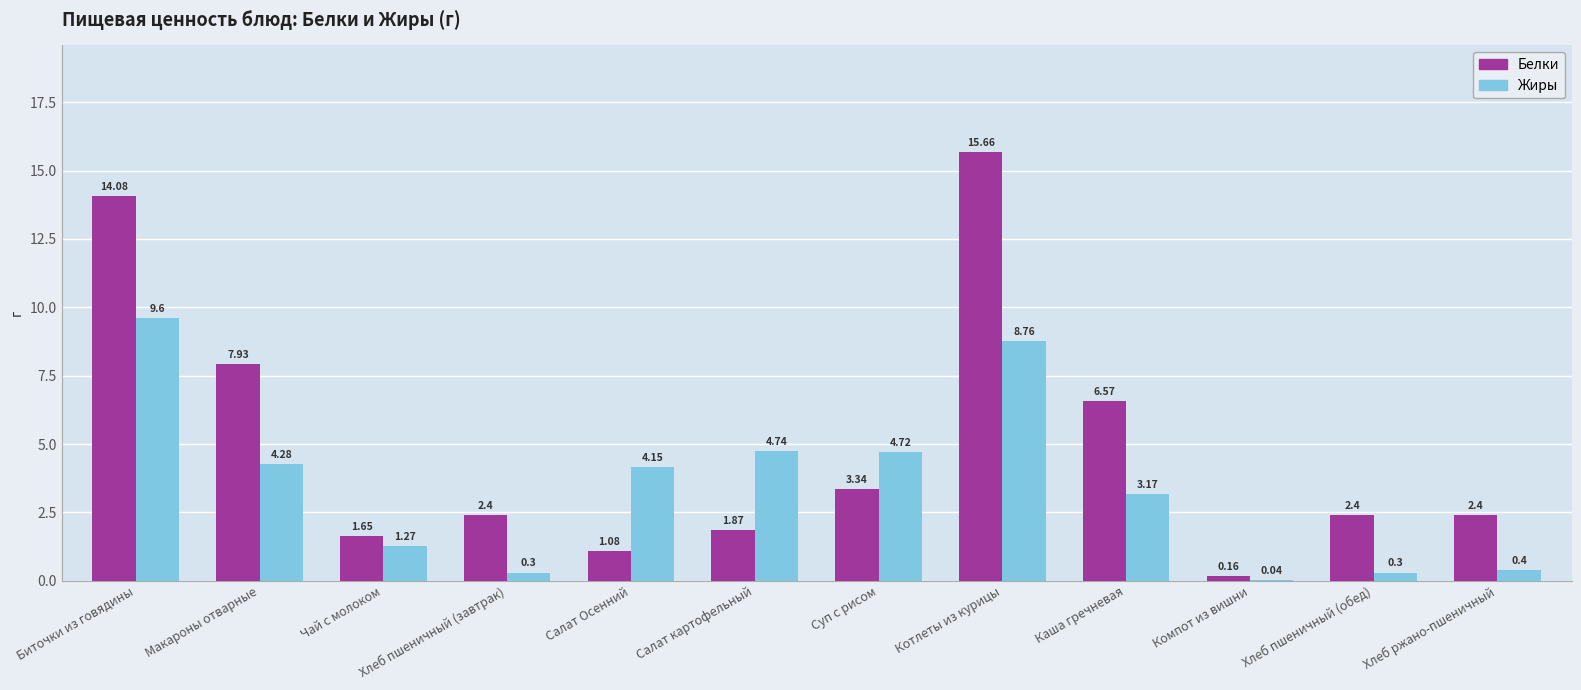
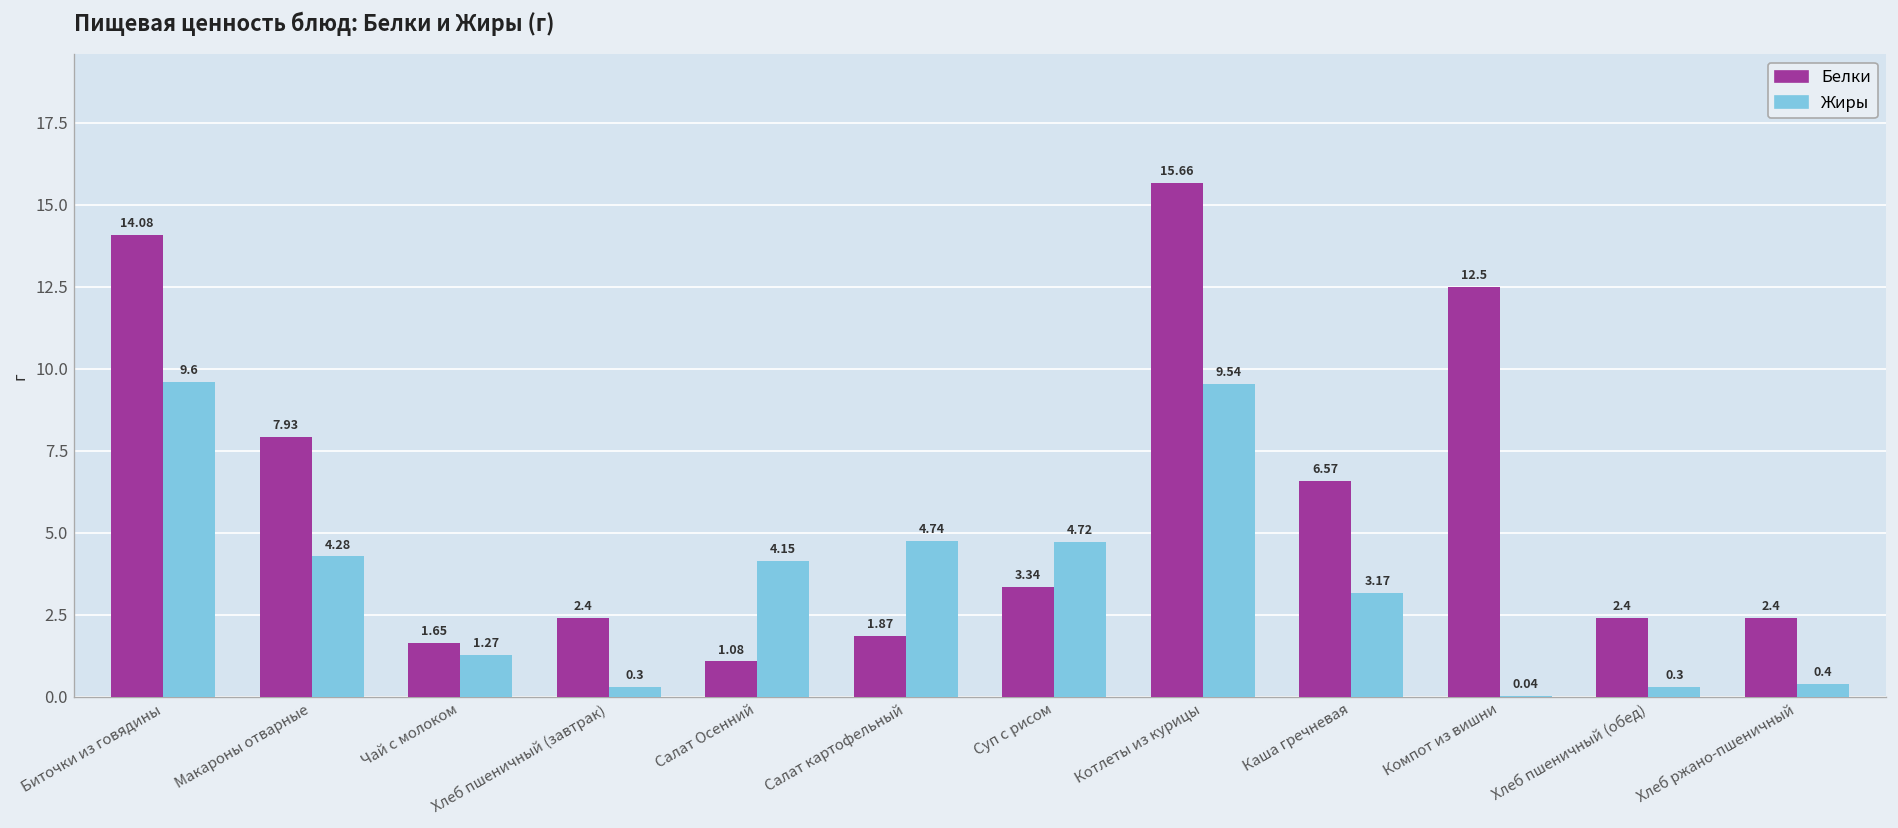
  {
    "Белки": {
      "Биточки из говядины": 14.08,
      "Макароны отварные": 7.93,
      "Чай с молоком": 1.65,
      "Хлеб пшеничный (завтрак)": 2.4,
      "Салат Осенний": 1.08,
      "Салат картофельный": 1.87,
      "Суп с рисом": 3.34,
      "Котлеты из курицы": 15.66,
      "Каша гречневая": 6.57,
-     "Компот из вишни": 0.16,
+     "Компот из вишни": 12.5,
      "Хлеб пшеничный (обед)": 2.4,
      "Хлеб ржано-пшеничный": 2.4
    },
    "Жиры": {
      "Биточки из говядины": 9.6,
      "Макароны отварные": 4.28,
      "Чай с молоком": 1.27,
      "Хлеб пшеничный (завтрак)": 0.3,
      "Салат Осенний": 4.15,
      "Салат картофельный": 4.74,
      "Суп с рисом": 4.72,
-     "Котлеты из курицы": 8.76,
+     "Котлеты из курицы": 9.54,
      "Каша гречневая": 3.17,
      "Компот из вишни": 0.04,
      "Хлеб пшеничный (обед)": 0.3,
      "Хлеб ржано-пшеничный": 0.4
    }
  }
